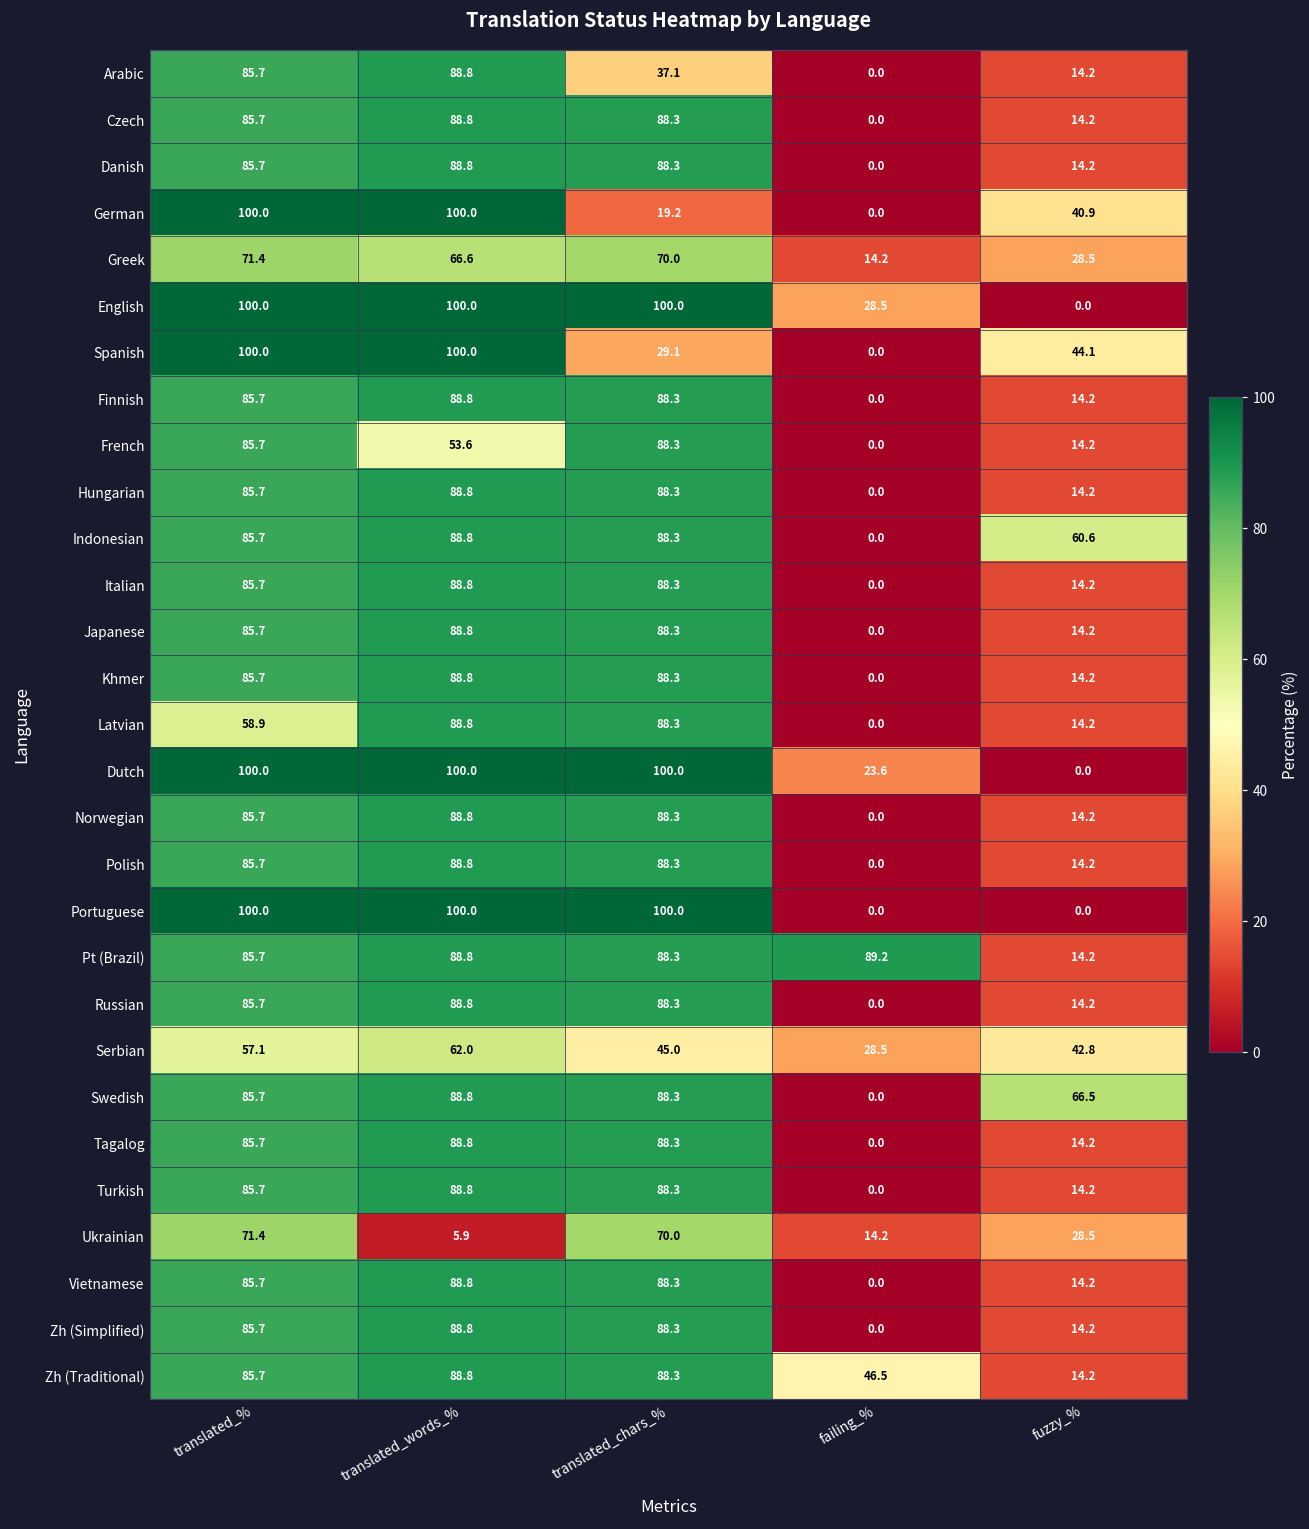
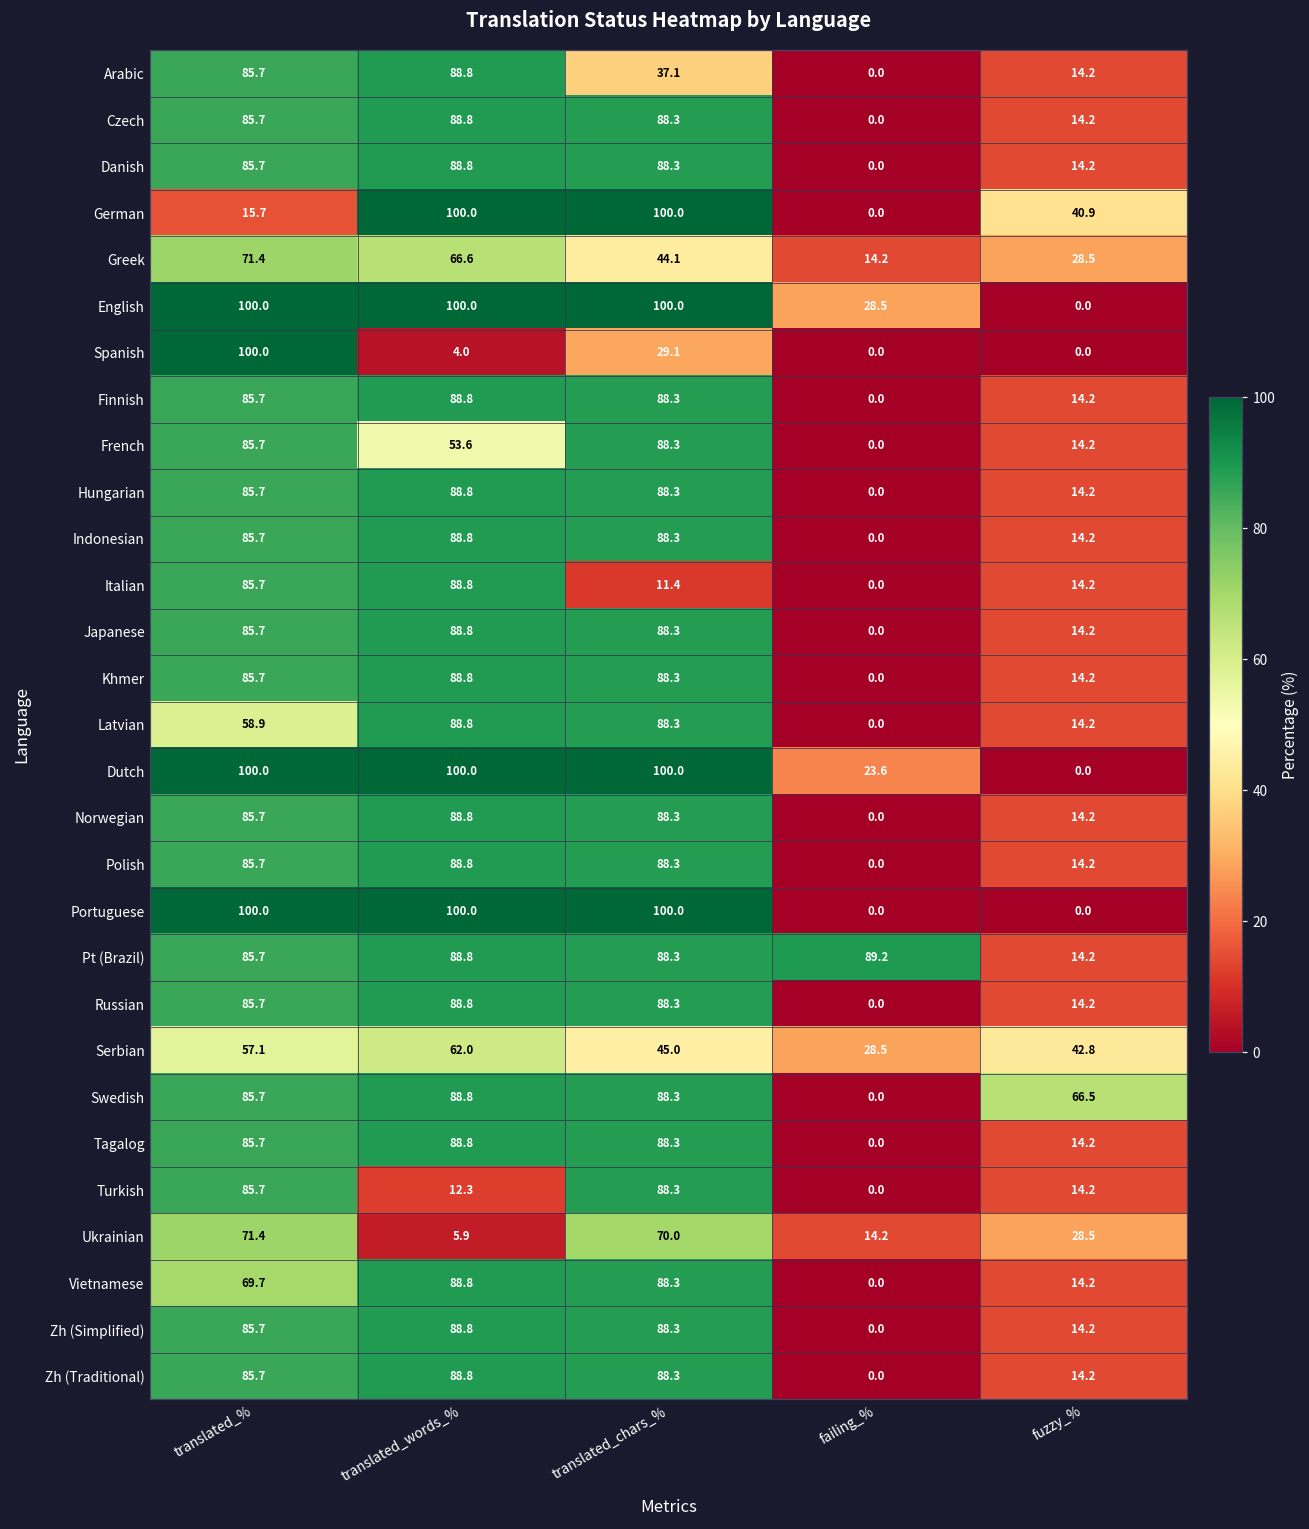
  {
    "Arabic": {
      "translated_%": 85.7,
      "translated_words_%": 88.8,
      "translated_chars_%": 37.1,
      "failing_%": 0.0,
      "fuzzy_%": 14.2
    },
    "Czech": {
      "translated_%": 85.7,
      "translated_words_%": 88.8,
      "translated_chars_%": 88.3,
      "failing_%": 0.0,
      "fuzzy_%": 14.2
    },
    "Danish": {
      "translated_%": 85.7,
      "translated_words_%": 88.8,
      "translated_chars_%": 88.3,
      "failing_%": 0.0,
      "fuzzy_%": 14.2
    },
    "German": {
-     "translated_%": 100.0,
+     "translated_%": 15.7,
      "translated_words_%": 100.0,
-     "translated_chars_%": 19.2,
+     "translated_chars_%": 100.0,
      "failing_%": 0.0,
      "fuzzy_%": 40.9
    },
    "Greek": {
      "translated_%": 71.4,
      "translated_words_%": 66.6,
-     "translated_chars_%": 70.0,
+     "translated_chars_%": 44.1,
      "failing_%": 14.2,
      "fuzzy_%": 28.5
    },
    "English": {
      "translated_%": 100.0,
      "translated_words_%": 100.0,
      "translated_chars_%": 100.0,
      "failing_%": 28.5,
      "fuzzy_%": 0.0
    },
    "Spanish": {
      "translated_%": 100.0,
-     "translated_words_%": 100.0,
+     "translated_words_%": 4.0,
      "translated_chars_%": 29.1,
      "failing_%": 0.0,
-     "fuzzy_%": 44.1
+     "fuzzy_%": 0.0
    },
    "Finnish": {
      "translated_%": 85.7,
      "translated_words_%": 88.8,
      "translated_chars_%": 88.3,
      "failing_%": 0.0,
      "fuzzy_%": 14.2
    },
    "French": {
      "translated_%": 85.7,
      "translated_words_%": 53.6,
      "translated_chars_%": 88.3,
      "failing_%": 0.0,
      "fuzzy_%": 14.2
    },
    "Hungarian": {
      "translated_%": 85.7,
      "translated_words_%": 88.8,
      "translated_chars_%": 88.3,
      "failing_%": 0.0,
      "fuzzy_%": 14.2
    },
    "Indonesian": {
      "translated_%": 85.7,
      "translated_words_%": 88.8,
      "translated_chars_%": 88.3,
      "failing_%": 0.0,
-     "fuzzy_%": 60.6
+     "fuzzy_%": 14.2
    },
    "Italian": {
      "translated_%": 85.7,
      "translated_words_%": 88.8,
-     "translated_chars_%": 88.3,
+     "translated_chars_%": 11.4,
      "failing_%": 0.0,
      "fuzzy_%": 14.2
    },
    "Japanese": {
      "translated_%": 85.7,
      "translated_words_%": 88.8,
      "translated_chars_%": 88.3,
      "failing_%": 0.0,
      "fuzzy_%": 14.2
    },
    "Khmer": {
      "translated_%": 85.7,
      "translated_words_%": 88.8,
      "translated_chars_%": 88.3,
      "failing_%": 0.0,
      "fuzzy_%": 14.2
    },
    "Latvian": {
      "translated_%": 58.9,
      "translated_words_%": 88.8,
      "translated_chars_%": 88.3,
      "failing_%": 0.0,
      "fuzzy_%": 14.2
    },
    "Dutch": {
      "translated_%": 100.0,
      "translated_words_%": 100.0,
      "translated_chars_%": 100.0,
      "failing_%": 23.6,
      "fuzzy_%": 0.0
    },
    "Norwegian": {
      "translated_%": 85.7,
      "translated_words_%": 88.8,
      "translated_chars_%": 88.3,
      "failing_%": 0.0,
      "fuzzy_%": 14.2
    },
    "Polish": {
      "translated_%": 85.7,
      "translated_words_%": 88.8,
      "translated_chars_%": 88.3,
      "failing_%": 0.0,
      "fuzzy_%": 14.2
    },
    "Portuguese": {
      "translated_%": 100.0,
      "translated_words_%": 100.0,
      "translated_chars_%": 100.0,
      "failing_%": 0.0,
      "fuzzy_%": 0.0
    },
    "Pt (Brazil)": {
      "translated_%": 85.7,
      "translated_words_%": 88.8,
      "translated_chars_%": 88.3,
      "failing_%": 89.2,
      "fuzzy_%": 14.2
    },
    "Russian": {
      "translated_%": 85.7,
      "translated_words_%": 88.8,
      "translated_chars_%": 88.3,
      "failing_%": 0.0,
      "fuzzy_%": 14.2
    },
    "Serbian": {
      "translated_%": 57.1,
      "translated_words_%": 62.0,
      "translated_chars_%": 45.0,
      "failing_%": 28.5,
      "fuzzy_%": 42.8
    },
    "Swedish": {
      "translated_%": 85.7,
      "translated_words_%": 88.8,
      "translated_chars_%": 88.3,
      "failing_%": 0.0,
      "fuzzy_%": 66.5
    },
    "Tagalog": {
      "translated_%": 85.7,
      "translated_words_%": 88.8,
      "translated_chars_%": 88.3,
      "failing_%": 0.0,
      "fuzzy_%": 14.2
    },
    "Turkish": {
      "translated_%": 85.7,
-     "translated_words_%": 88.8,
+     "translated_words_%": 12.3,
      "translated_chars_%": 88.3,
      "failing_%": 0.0,
      "fuzzy_%": 14.2
    },
    "Ukrainian": {
      "translated_%": 71.4,
      "translated_words_%": 5.9,
      "translated_chars_%": 70.0,
      "failing_%": 14.2,
      "fuzzy_%": 28.5
    },
    "Vietnamese": {
-     "translated_%": 85.7,
+     "translated_%": 69.7,
      "translated_words_%": 88.8,
      "translated_chars_%": 88.3,
      "failing_%": 0.0,
      "fuzzy_%": 14.2
    },
    "Zh (Simplified)": {
      "translated_%": 85.7,
      "translated_words_%": 88.8,
      "translated_chars_%": 88.3,
      "failing_%": 0.0,
      "fuzzy_%": 14.2
    },
    "Zh (Traditional)": {
      "translated_%": 85.7,
      "translated_words_%": 88.8,
      "translated_chars_%": 88.3,
-     "failing_%": 46.5,
+     "failing_%": 0.0,
      "fuzzy_%": 14.2
    }
  }
